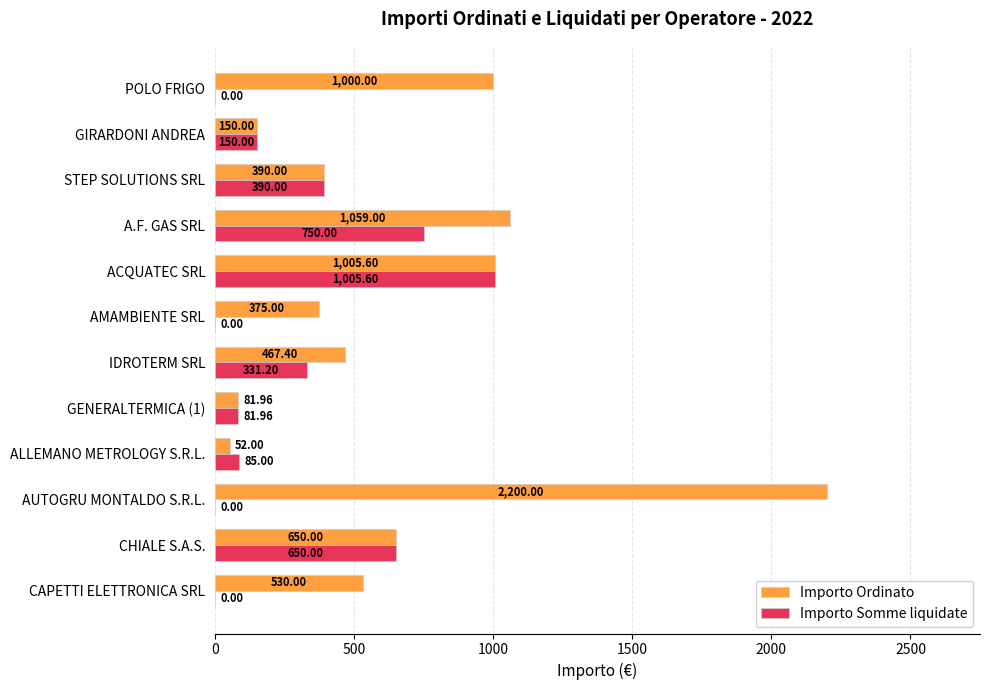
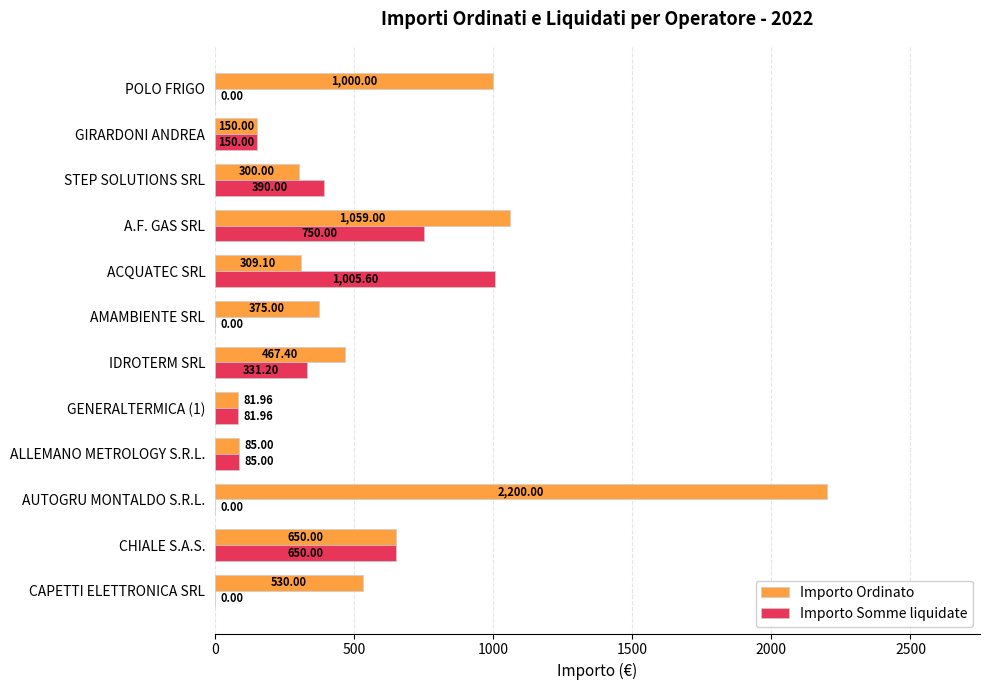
  {
    "Importo Ordinato": {
      "POLO FRIGO": "1,000.00",
      "GIRARDONI ANDREA": "150.00",
-     "STEP SOLUTIONS SRL": "390.00",
+     "STEP SOLUTIONS SRL": "300.00",
      "A.F. GAS SRL": "1,059.00",
-     "ACQUATEC SRL": "1,005.60",
+     "ACQUATEC SRL": "309.10",
      "AMAMBIENTE SRL": "375.00",
      "IDROTERM SRL": "467.40",
      "GENERALTERMICA (1)": "81.96",
-     "ALLEMANO METROLOGY S.R.L.": "52.00",
+     "ALLEMANO METROLOGY S.R.L.": "85.00",
      "AUTOGRU MONTALDO S.R.L.": "2,200.00",
      "CHIALE S.A.S.": "650.00",
      "CAPETTI ELETTRONICA SRL": "530.00"
    },
    "Importo Somme liquidate": {
      "POLO FRIGO": "0.00",
      "GIRARDONI ANDREA": "150.00",
      "STEP SOLUTIONS SRL": "390.00",
      "A.F. GAS SRL": "750.00",
      "ACQUATEC SRL": "1,005.60",
      "AMAMBIENTE SRL": "0.00",
      "IDROTERM SRL": "331.20",
      "GENERALTERMICA (1)": "81.96",
      "ALLEMANO METROLOGY S.R.L.": "85.00",
      "AUTOGRU MONTALDO S.R.L.": "0.00",
      "CHIALE S.A.S.": "650.00",
      "CAPETTI ELETTRONICA SRL": "0.00"
    }
  }
